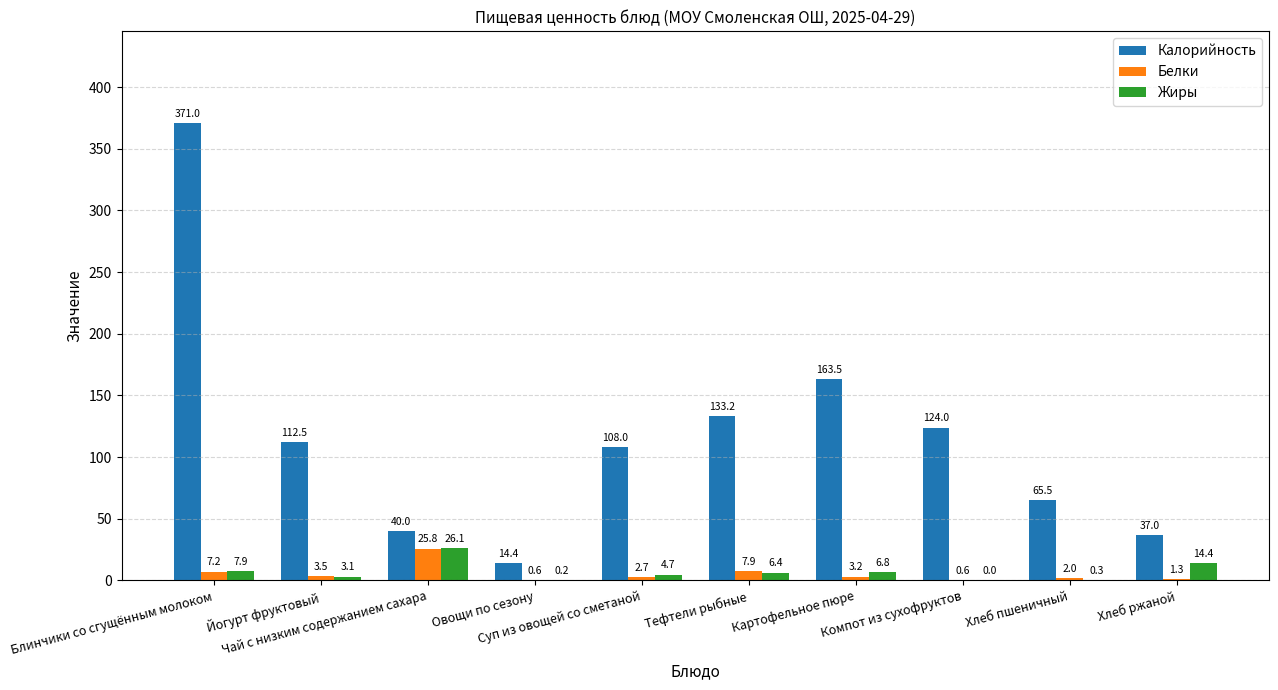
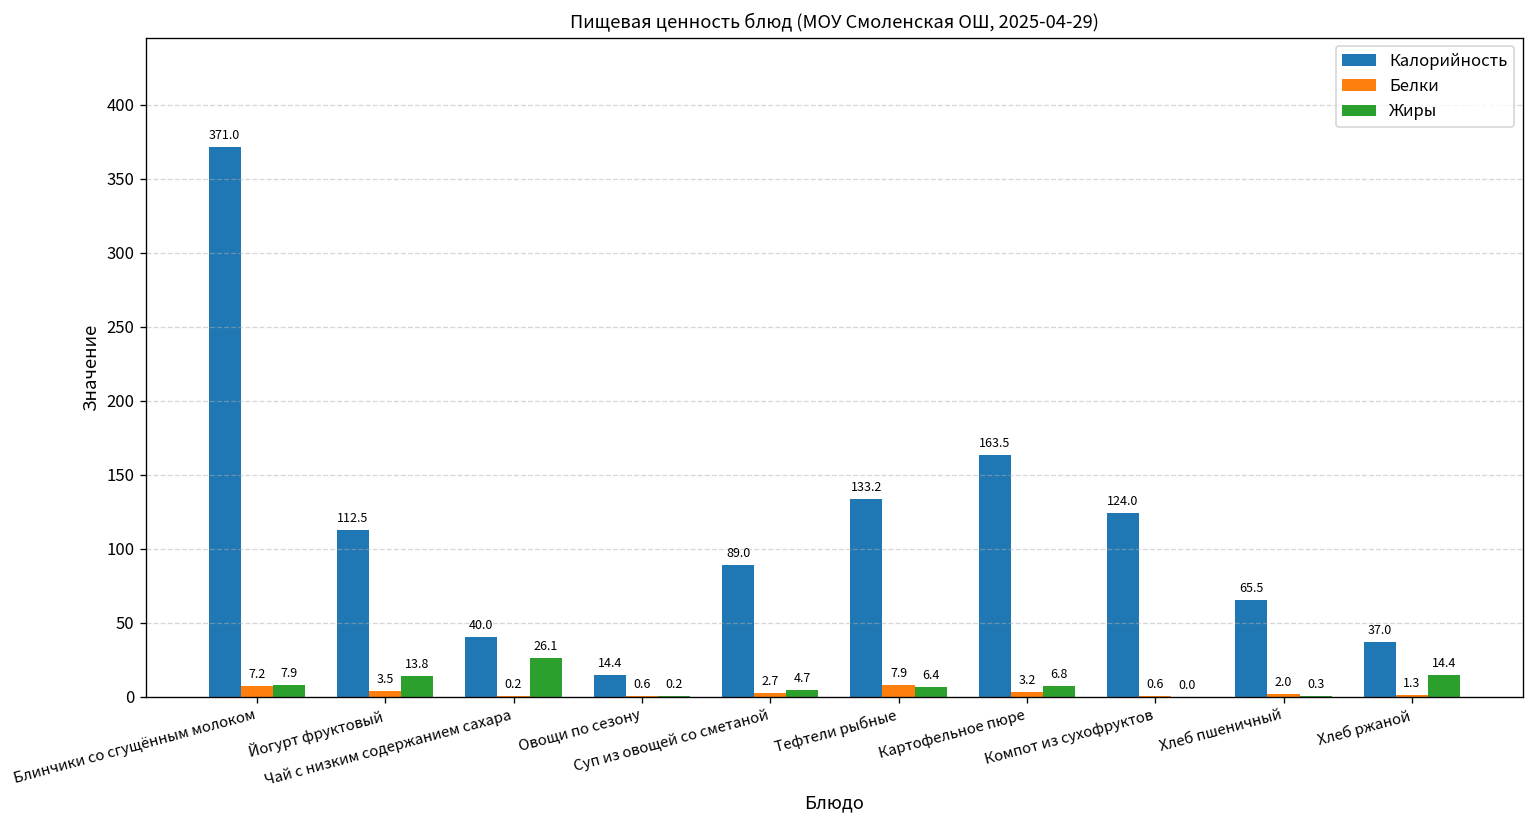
  {
    "Калорийность": {
      "Блинчики со сгущённым молоком": 371.0,
      "Йогурт фруктовый": 112.5,
      "Чай с низким содержанием сахара": 40.0,
      "Овощи по сезону": 14.4,
-     "Суп из овощей со сметаной": 108.0,
+     "Суп из овощей со сметаной": 89.0,
      "Тефтели рыбные": 133.2,
      "Картофельное пюре": 163.5,
      "Компот из сухофруктов": 124.0,
      "Хлеб пшеничный": 65.5,
      "Хлеб ржаной": 37.0
    },
    "Белки": {
      "Блинчики со сгущённым молоком": 7.2,
      "Йогурт фруктовый": 3.5,
-     "Чай с низким содержанием сахара": 25.8,
+     "Чай с низким содержанием сахара": 0.2,
      "Овощи по сезону": 0.6,
      "Суп из овощей со сметаной": 2.7,
      "Тефтели рыбные": 7.9,
      "Картофельное пюре": 3.2,
      "Компот из сухофруктов": 0.6,
      "Хлеб пшеничный": 2.0,
      "Хлеб ржаной": 1.3
    },
    "Жиры": {
      "Блинчики со сгущённым молоком": 7.9,
-     "Йогурт фруктовый": 3.1,
+     "Йогурт фруктовый": 13.8,
      "Чай с низким содержанием сахара": 26.1,
      "Овощи по сезону": 0.2,
      "Суп из овощей со сметаной": 4.7,
      "Тефтели рыбные": 6.4,
      "Картофельное пюре": 6.8,
      "Компот из сухофруктов": 0.0,
      "Хлеб пшеничный": 0.3,
      "Хлеб ржаной": 14.4
    }
  }
